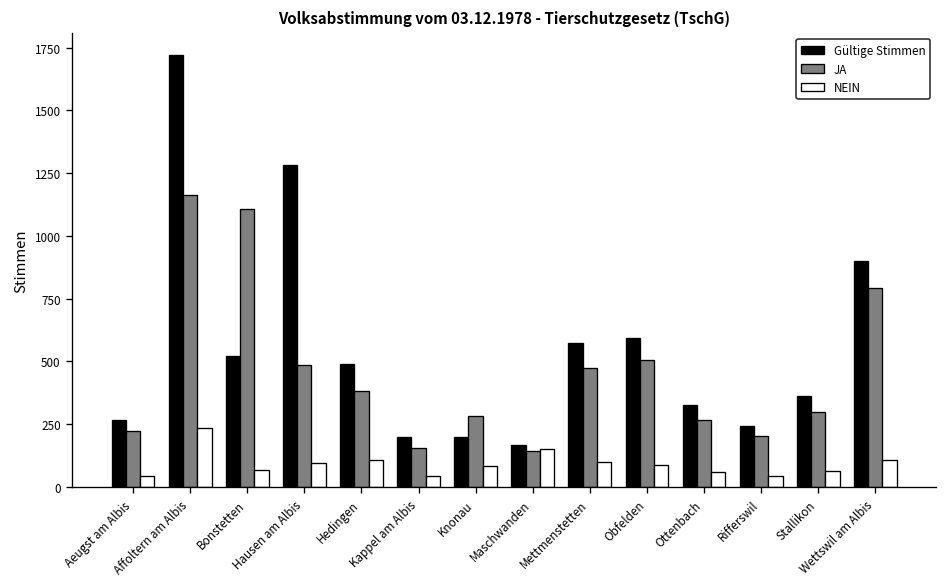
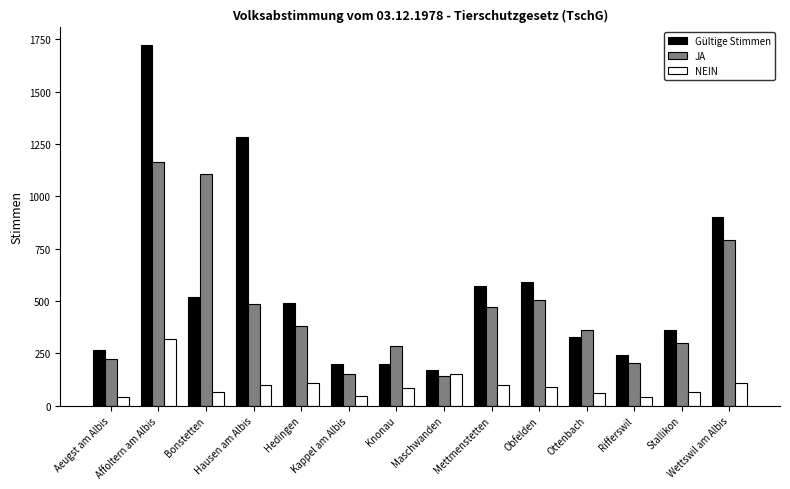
  {
    "Gültige Stimmen": {
      "Aeugst am Albis": 270,
      "Affoltern am Albis": 1720,
      "Bonstetten": 520,
      "Hausen am Albis": 1280,
      "Hedingen": 490,
      "Kappel am Albis": 200,
      "Knonau": 200,
      "Maschwanden": 170,
      "Mettmenstetten": 570,
      "Obfelden": 590,
      "Ottenbach": 330,
      "Rifferswil": 240,
      "Stallikon": 360,
      "Wettswil am Albis": 900
    },
    "JA": {
      "Aeugst am Albis": 220,
      "Affoltern am Albis": 1160,
      "Bonstetten": 1110,
      "Hausen am Albis": 490,
      "Hedingen": 380,
      "Kappel am Albis": 150,
      "Knonau": 280,
      "Maschwanden": 140,
      "Mettmenstetten": 470,
      "Obfelden": 500,
-     "Ottenbach": 270,
+     "Ottenbach": 360,
      "Rifferswil": 200,
      "Stallikon": 300,
      "Wettswil am Albis": 790
    },
    "NEIN": {
      "Aeugst am Albis": 40,
-     "Affoltern am Albis": 230,
+     "Affoltern am Albis": 320,
      "Bonstetten": 70,
      "Hausen am Albis": 100,
      "Hedingen": 110,
      "Kappel am Albis": 40,
      "Knonau": 80,
      "Maschwanden": 150,
      "Mettmenstetten": 100,
      "Obfelden": 90,
      "Ottenbach": 60,
      "Rifferswil": 40,
      "Stallikon": 60,
      "Wettswil am Albis": 110
    }
  }
